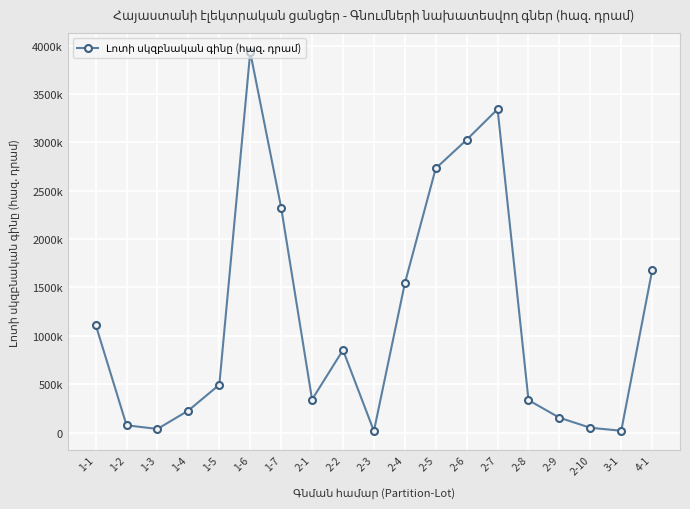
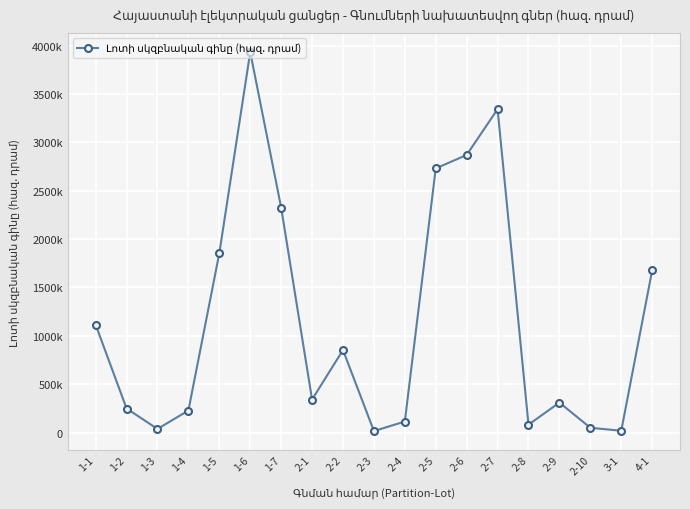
  {
    "1-1": 1100000,
-   "1-2": 100000,
+   "1-2": 200000,
    "1-3": 0,
    "1-4": 200000,
-   "1-5": 500000,
+   "1-5": 1900000,
    "1-7": 2300000,
    "2-1": 300000,
    "2-2": 900000,
    "2-3": 0,
-   "2-4": 1500000,
+   "2-4": 100000,
    "2-5": 2700000,
-   "2-6": 3000000,
+   "2-6": 2900000,
    "2-7": 3300000,
-   "2-8": 300000,
-   "2-9": 200000,
+   "2-8": 100000,
+   "2-9": 300000,
    "2-10": 0,
    "3-1": 0,
    "4-1": 1700000
  }
